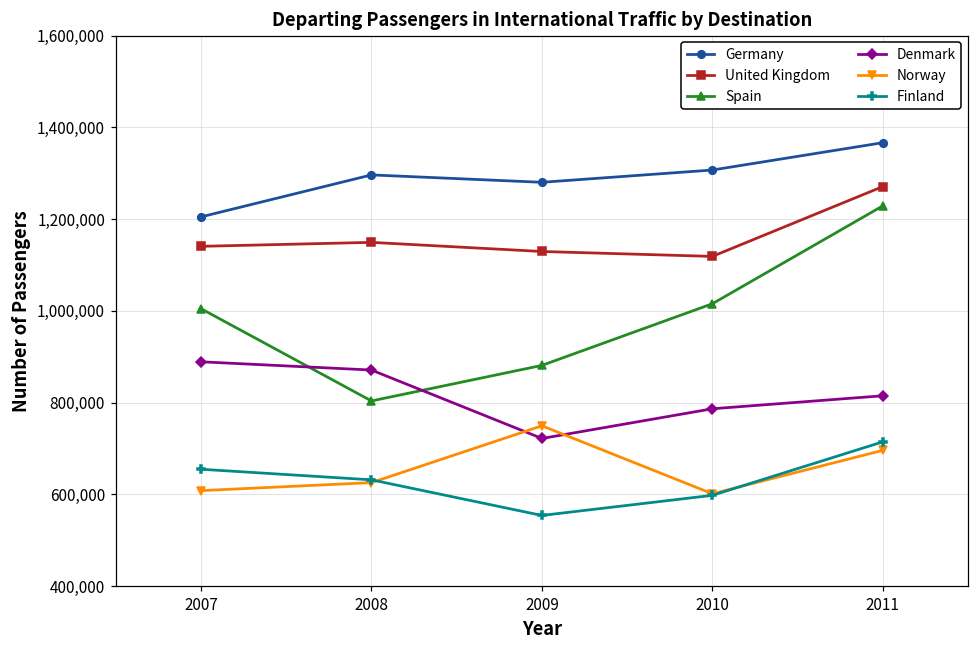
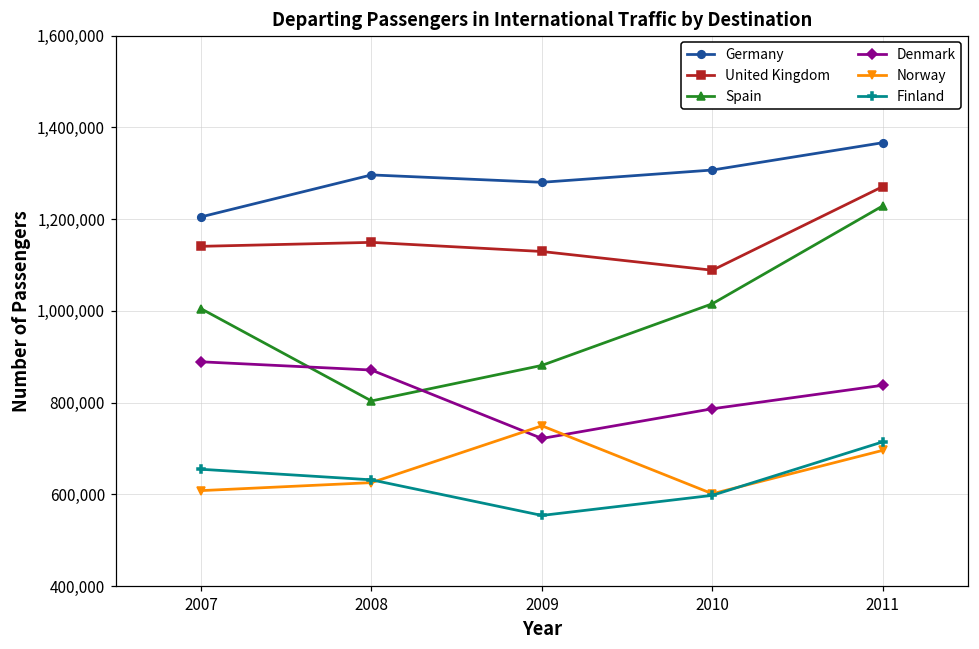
  {
    "Germany": {
      "2007": "1,200,000",
      "2008": "1,300,000",
      "2009": "1,280,000",
      "2010": "1,310,000",
      "2011": "1,370,000"
    },
    "United Kingdom": {
      "2007": "1,140,000",
      "2008": "1,150,000",
      "2009": "1,130,000",
-     "2010": "1,120,000",
+     "2010": "1,090,000",
      "2011": "1,270,000"
    },
    "Spain": {
      "2007": "1,000,000",
      "2008": "800,000",
      "2009": "880,000",
      "2010": "1,020,000",
      "2011": "1,230,000"
    },
    "Denmark": {
      "2007": "890,000",
      "2008": "870,000",
      "2009": "720,000",
      "2010": "790,000",
-     "2011": "810,000"
+     "2011": "840,000"
    },
    "Norway": {
      "2007": "610,000",
      "2009": "750,000",
      "2011": "700,000"
    },
    "Finland": {
      "2007": "650,000",
      "2009": "550,000",
      "2011": "710,000"
    }
  }
